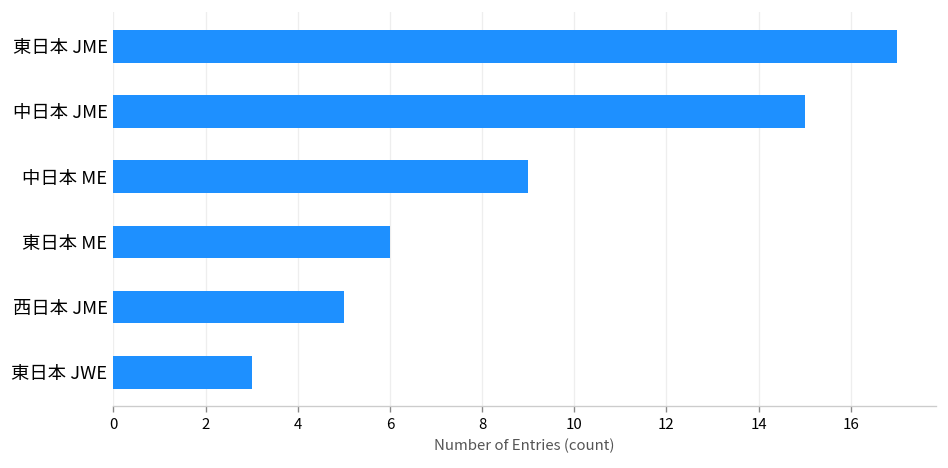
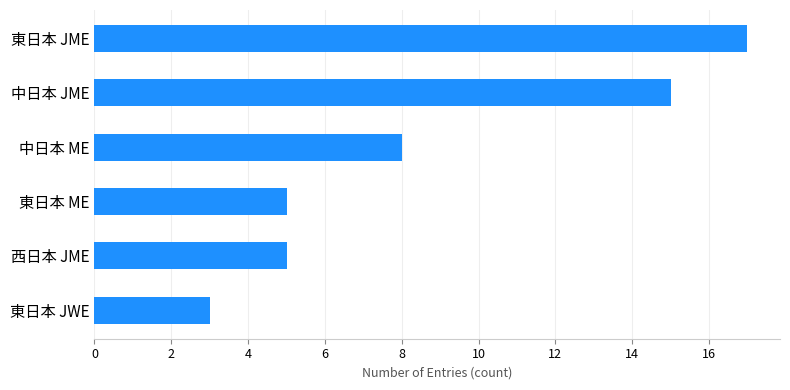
  {
    "東日本 JME": 17,
    "中日本 JME": 15,
-   "中日本 ME": 9,
-   "東日本 ME": 6,
+   "中日本 ME": 8,
+   "東日本 ME": 5,
    "西日本 JME": 5,
    "東日本 JWE": 3
  }
